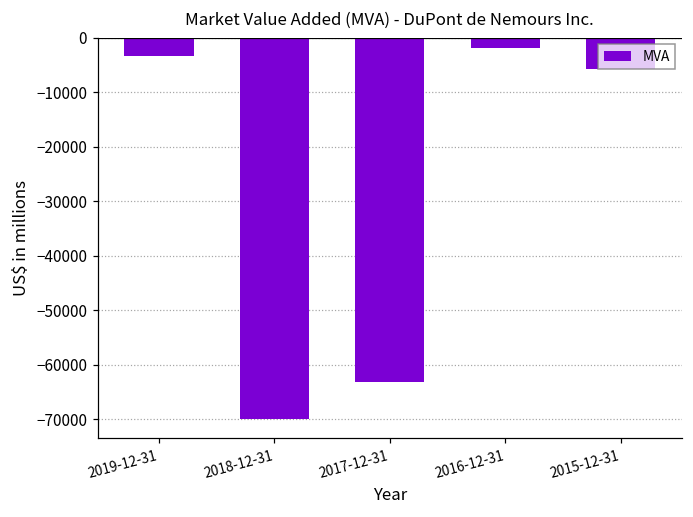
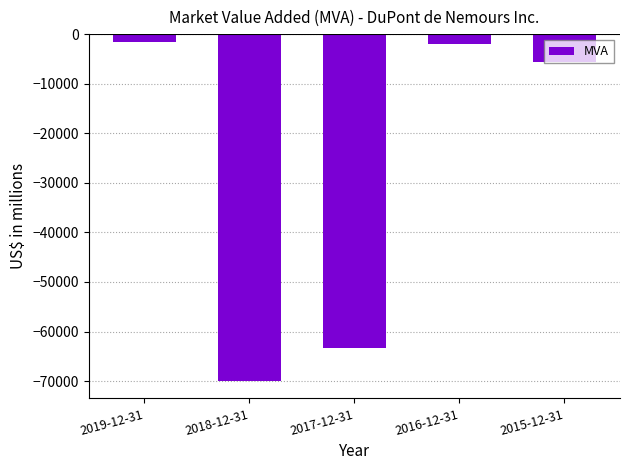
  {
-   "2019-12-31": -3000,
+   "2019-12-31": -2000,
    "2018-12-31": -70000,
    "2017-12-31": -63000,
    "2016-12-31": -2000
  }
